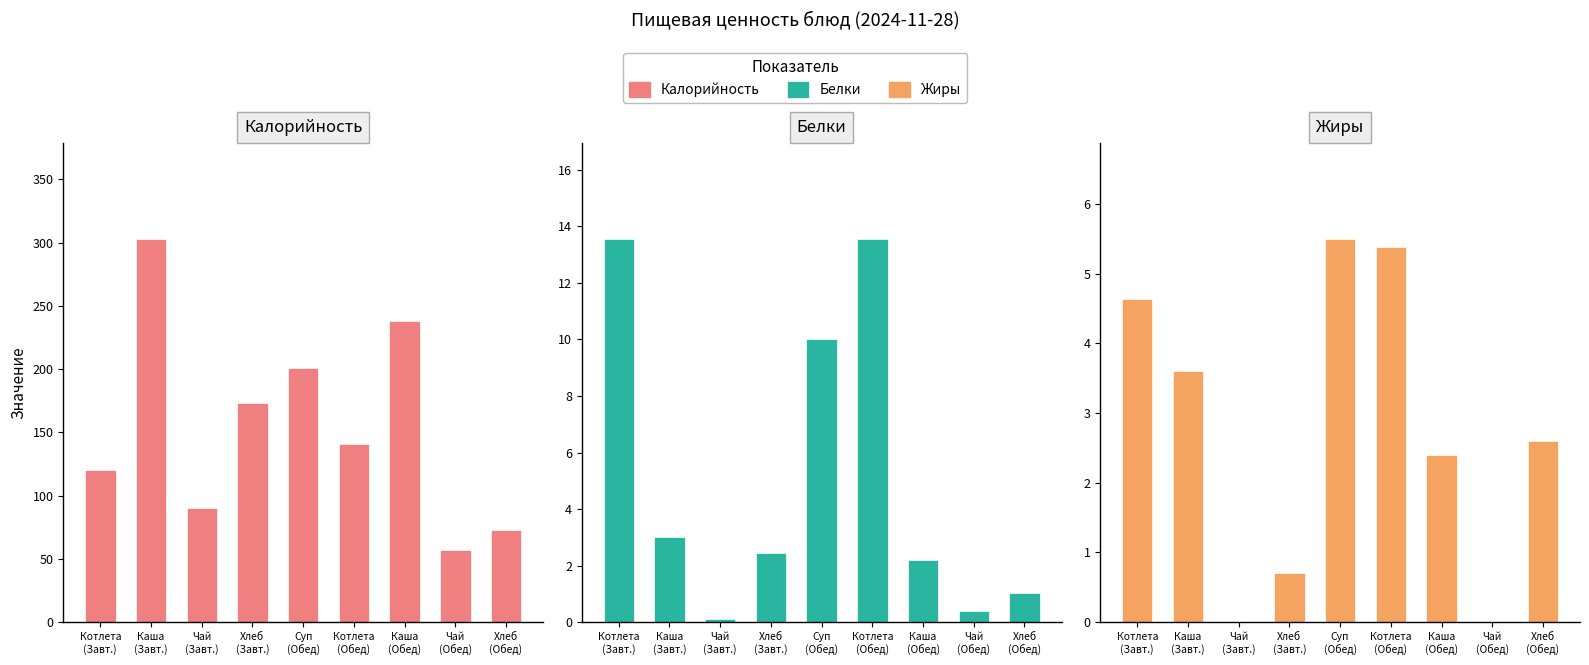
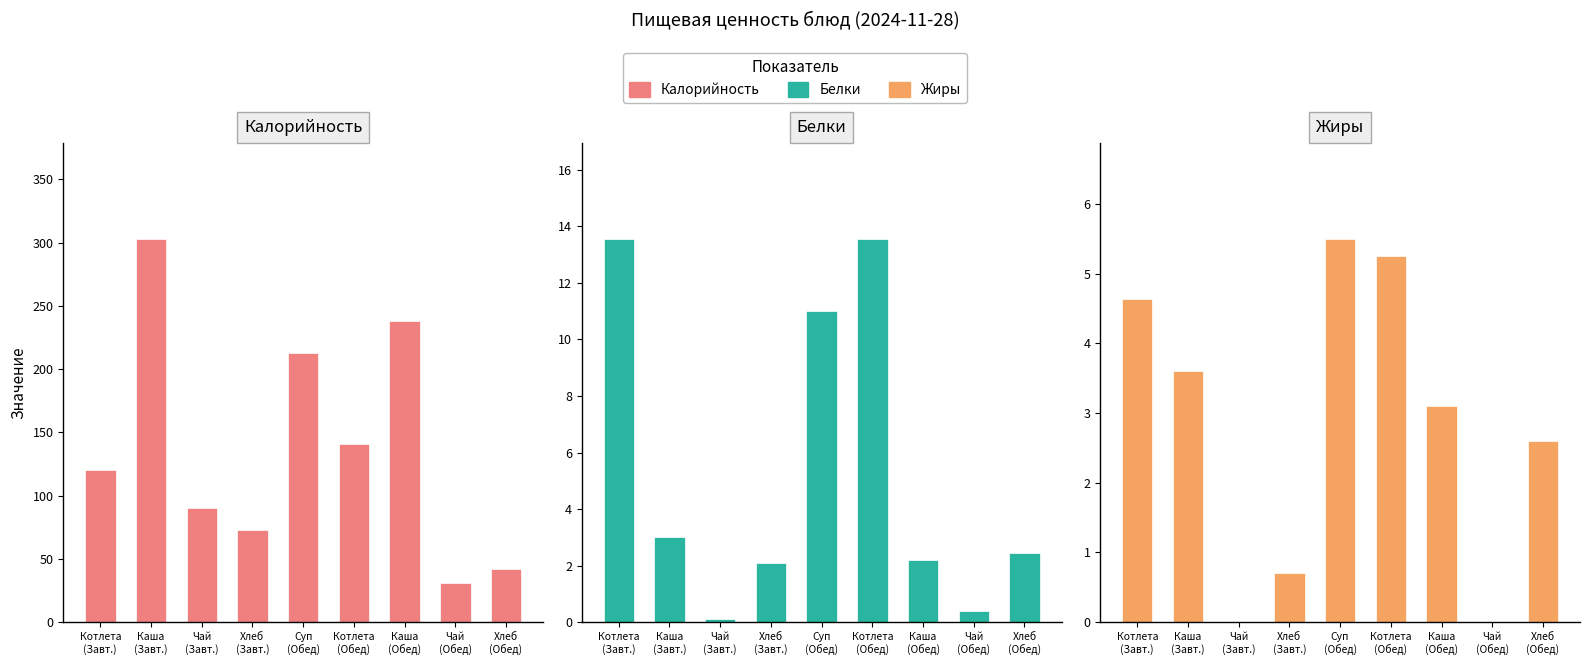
  {
    "Калорийность": {
      "Котлета (Завт.)": 121,
      "Каша (Завт.)": 303,
      "Чай (Завт.)": 90,
-     "Хлеб (Завт.)": 173,
-     "Суп (Обед)": 201,
+     "Хлеб (Завт.)": 73,
+     "Суп (Обед)": 213,
      "Котлета (Обед)": 141,
      "Каша (Обед)": 238,
-     "Чай (Обед)": 57,
-     "Хлеб (Обед)": 73
+     "Чай (Обед)": 31,
+     "Хлеб (Обед)": 42
    },
    "Белки": {
      "Котлета (Завт.)": 13.6,
      "Каша (Завт.)": 3.0,
      "Чай (Завт.)": 0.1,
-     "Хлеб (Завт.)": 2.4,
-     "Суп (Обед)": 10,
+     "Хлеб (Завт.)": 2.1,
+     "Суп (Обед)": 11,
      "Котлета (Обед)": 13.6,
      "Каша (Обед)": 2.2,
      "Чай (Обед)": 0.4,
-     "Хлеб (Обед)": 1.0
+     "Хлеб (Обед)": 2.4
    },
    "Жиры": {
      "Котлета (Завт.)": 4.6,
      "Каша (Завт.)": 3.6,
      "Чай (Завт.)": 0.0,
      "Хлеб (Завт.)": 0.7,
      "Суп (Обед)": 5.5,
-     "Котлета (Обед)": 5.4,
-     "Каша (Обед)": 2.4,
+     "Котлета (Обед)": 5.3,
+     "Каша (Обед)": 3.1,
      "Чай (Обед)": 0.0,
      "Хлеб (Обед)": 2.6
    }
  }
